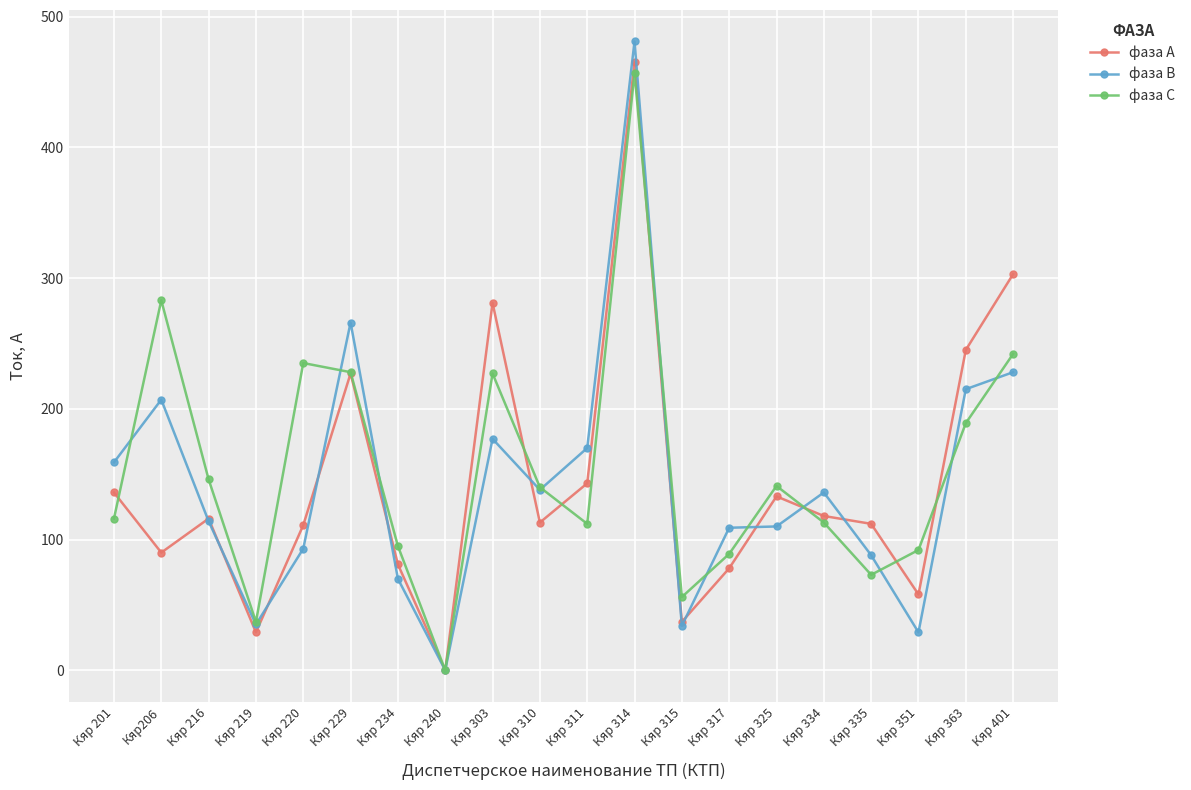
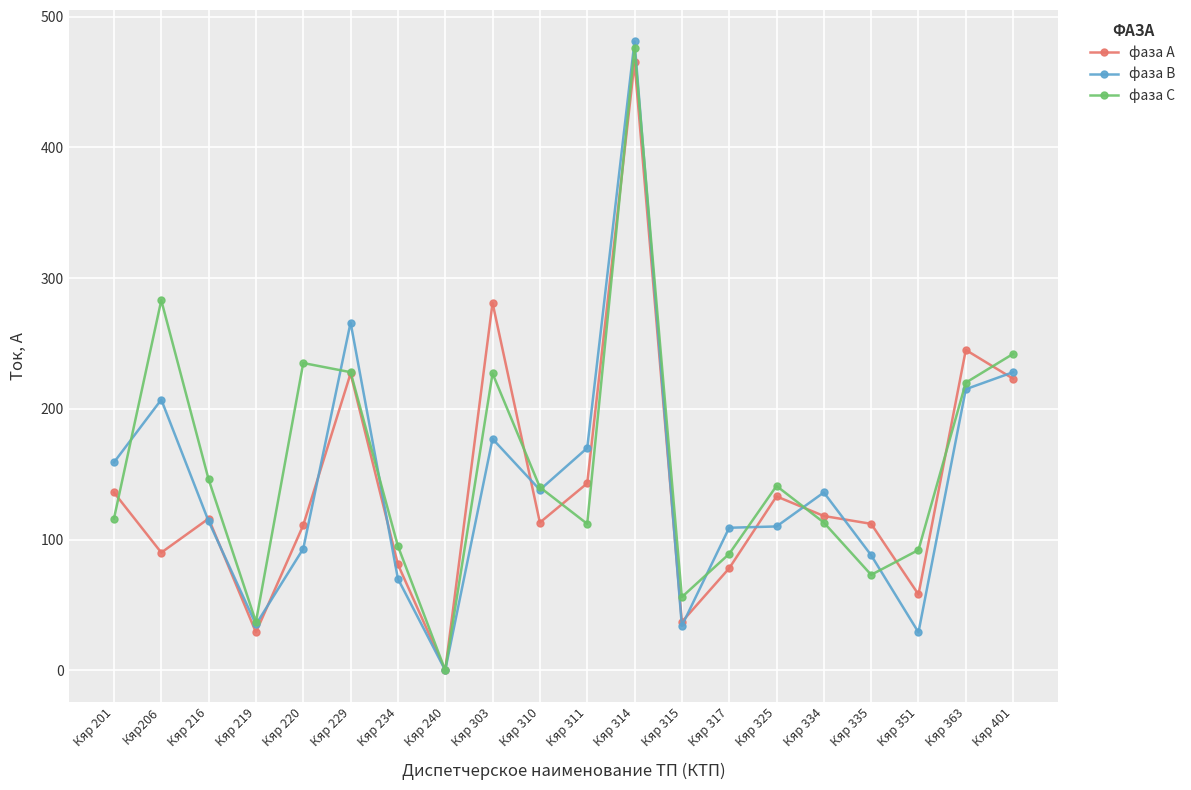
  {
    "фаза А": {
      "Кяр 201": 136,
      "Кяр206": 90,
      "Кяр 216": 116,
      "Кяр 219": 29,
      "Кяр 220": 111,
      "Кяр 234": 81,
      "Кяр 303": 281,
      "Кяр 310": 113,
      "Кяр 311": 143,
      "Кяр 314": 465,
      "Кяр 315": 37,
      "Кяр 317": 78,
      "Кяр 325": 133,
      "Кяр 334": 118,
      "Кяр 335": 112,
      "Кяр 351": 58,
      "Кяр 363": 245,
-     "Кяр 401": 303
+     "Кяр 401": 223
    },
    "фаза В": {
      "Кяр 201": 159,
      "Кяр206": 207,
      "Кяр 216": 114,
      "Кяр 219": 35,
      "Кяр 220": 93,
      "Кяр 229": 266,
      "Кяр 234": 70,
      "Кяр 303": 177,
      "Кяр 310": 138,
      "Кяр 311": 170,
      "Кяр 314": 481,
      "Кяр 315": 34,
      "Кяр 317": 109,
      "Кяр 325": 110,
      "Кяр 334": 136,
      "Кяр 335": 88,
      "Кяр 351": 29,
      "Кяр 363": 215,
      "Кяр 401": 228
    },
    "фаза С": {
      "Кяр 201": 116,
      "Кяр206": 283,
      "Кяр 216": 146,
      "Кяр 219": 37,
      "Кяр 220": 235,
      "Кяр 234": 95,
      "Кяр 303": 227,
      "Кяр 310": 140,
      "Кяр 311": 112,
-     "Кяр 314": 457,
+     "Кяр 314": 476,
      "Кяр 315": 56,
      "Кяр 317": 89,
      "Кяр 325": 141,
      "Кяр 334": 113,
      "Кяр 335": 73,
      "Кяр 351": 92,
-     "Кяр 363": 189,
+     "Кяр 363": 220,
      "Кяр 401": 242
    }
  }
